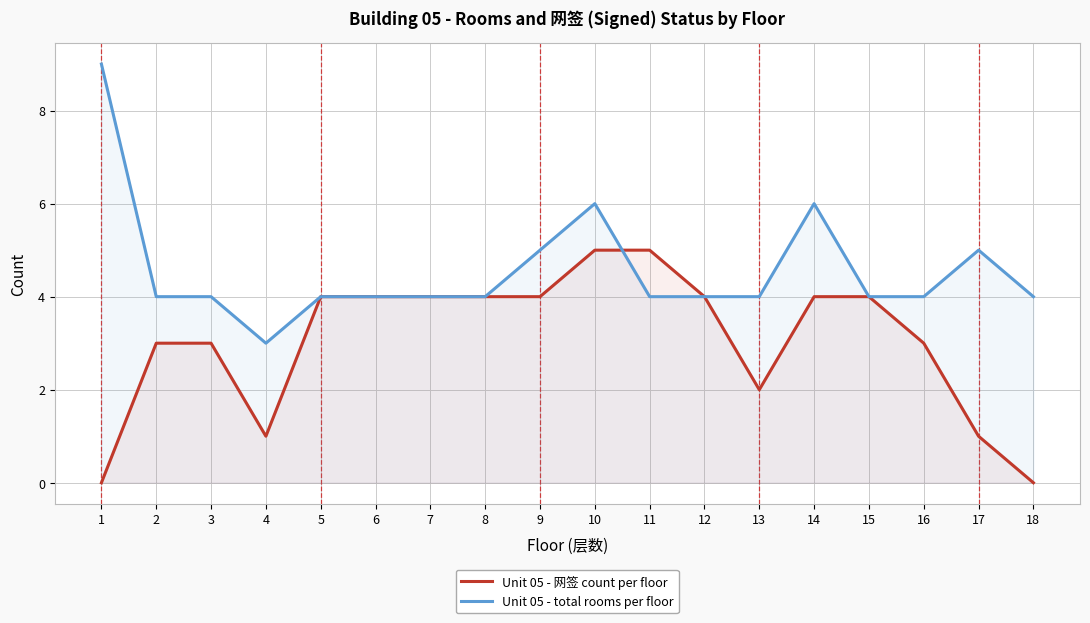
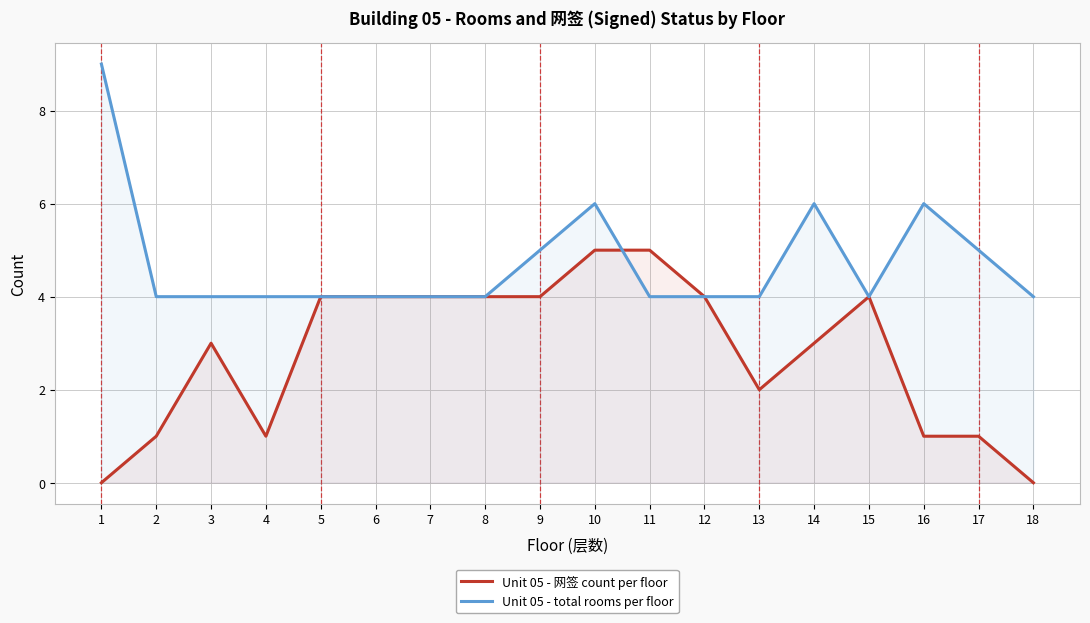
  {
    "Unit 05 - 网签 count per floor": {
      "1": 0,
-     "2": 3,
+     "2": 1,
      "3": 3,
      "4": 1,
      "9": 4,
      "10": 5,
      "11": 5,
      "13": 2,
-     "14": 4,
-     "16": 3,
+     "14": 3,
+     "16": 1,
      "17": 1,
      "18": 0
    },
    "Unit 05 - total rooms per floor": {
      "1": 9,
      "2": 4,
      "3": 4,
-     "4": 3,
+     "4": 4,
      "9": 5,
      "10": 6,
      "11": 4,
      "13": 4,
      "14": 6,
-     "16": 4,
+     "16": 6,
      "17": 5,
      "18": 4
    }
  }
